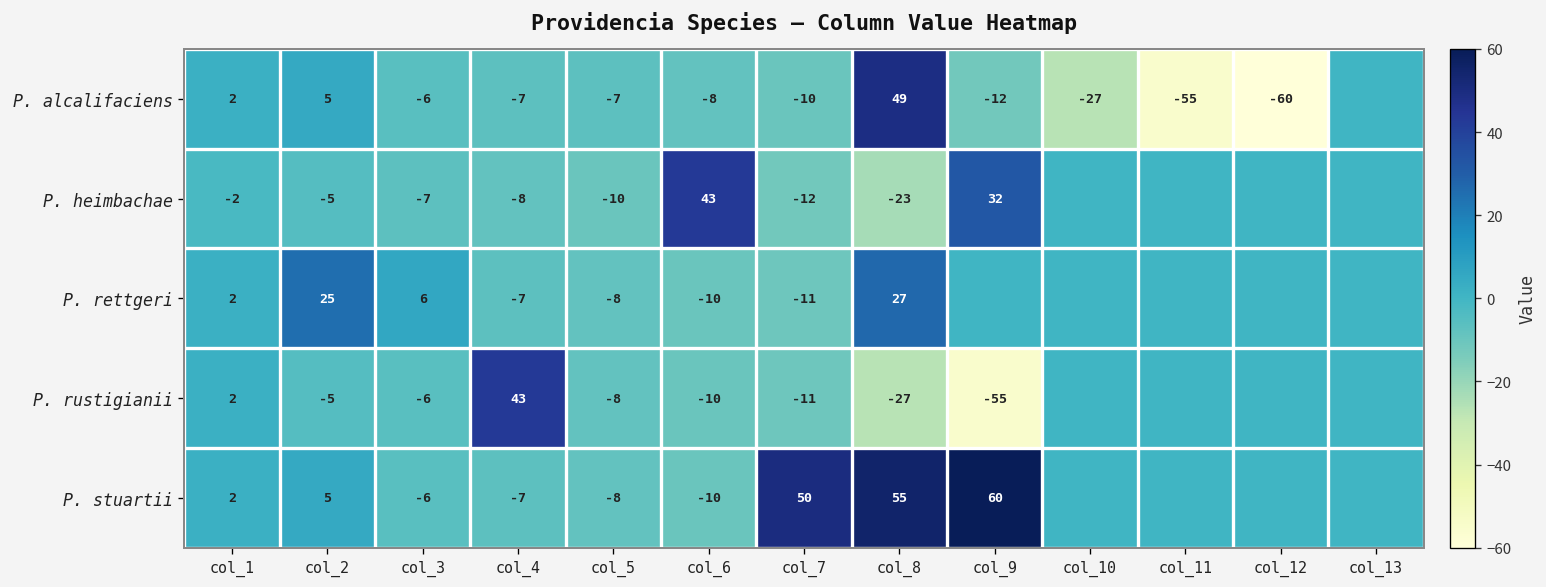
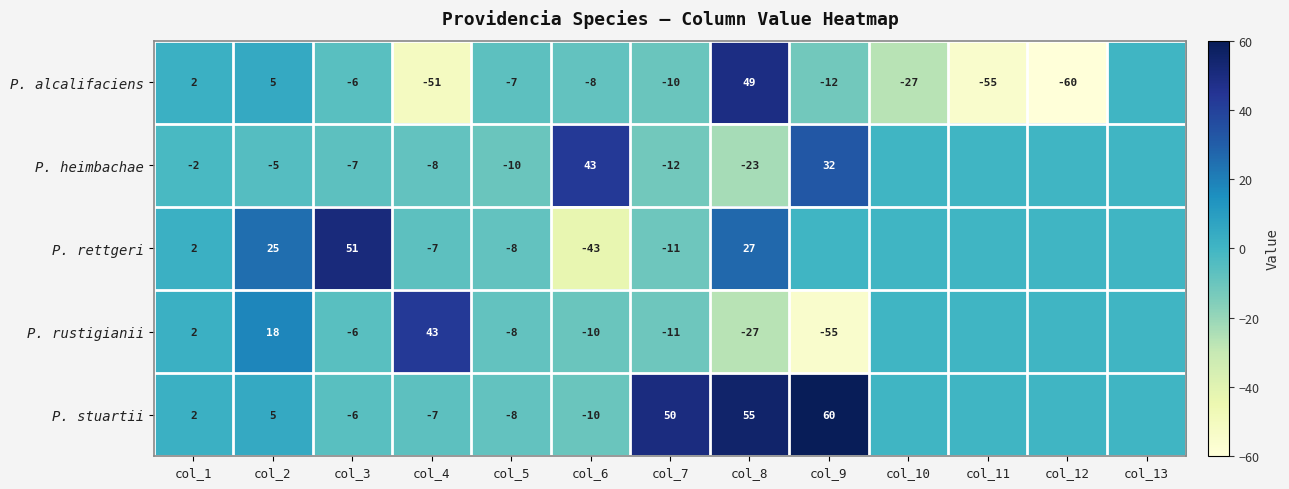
  {
    "P. alcalifaciens": {
      "col_1": 2,
      "col_2": 5,
      "col_3": -6,
-     "col_4": -7,
+     "col_4": -51,
      "col_5": -7,
      "col_6": -8,
      "col_7": -10,
      "col_8": 49,
      "col_9": -12,
      "col_10": -27,
      "col_11": -55,
      "col_12": -60
    },
    "P. heimbachae": {
      "col_1": -2,
      "col_2": -5,
      "col_3": -7,
      "col_4": -8,
      "col_5": -10,
      "col_6": 43,
      "col_7": -12,
      "col_8": -23,
      "col_9": 32
    },
    "P. rettgeri": {
      "col_1": 2,
      "col_2": 25,
-     "col_3": 6,
+     "col_3": 51,
      "col_4": -7,
      "col_5": -8,
-     "col_6": -10,
+     "col_6": -43,
      "col_7": -11,
      "col_8": 27
    },
    "P. rustigianii": {
      "col_1": 2,
-     "col_2": -5,
+     "col_2": 18,
      "col_3": -6,
      "col_4": 43,
      "col_5": -8,
      "col_6": -10,
      "col_7": -11,
      "col_8": -27,
      "col_9": -55
    },
    "P. stuartii": {
      "col_1": 2,
      "col_2": 5,
      "col_3": -6,
      "col_4": -7,
      "col_5": -8,
      "col_6": -10,
      "col_7": 50,
      "col_8": 55,
      "col_9": 60
    }
  }
